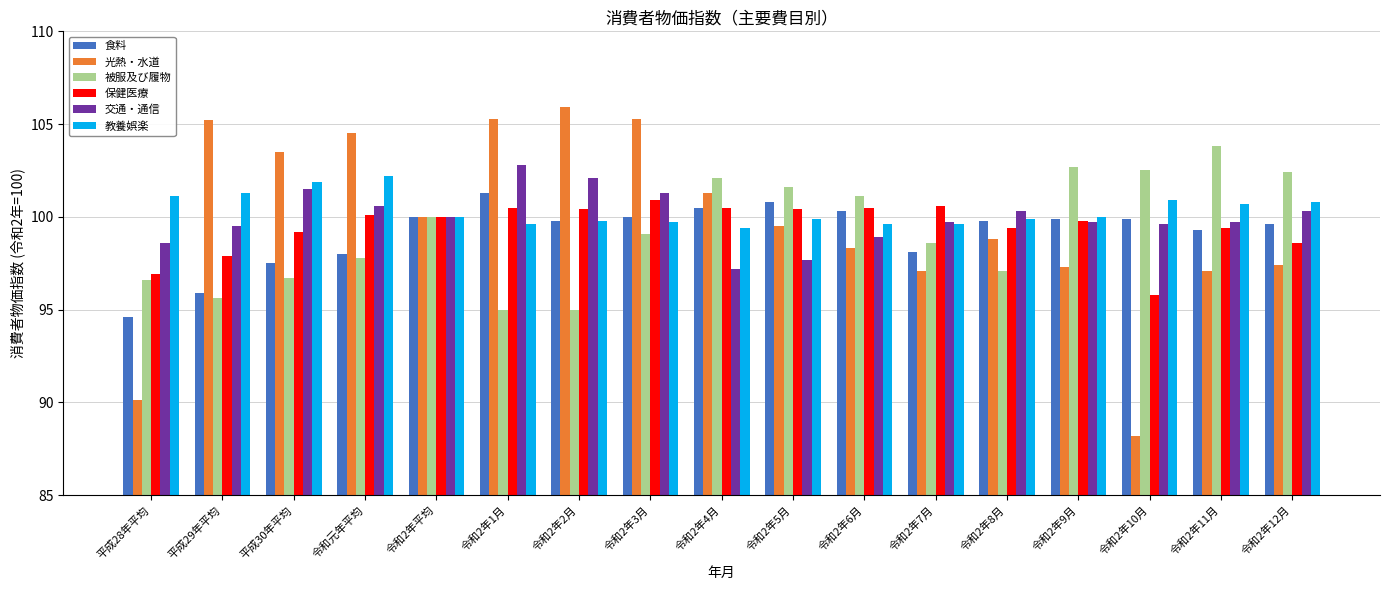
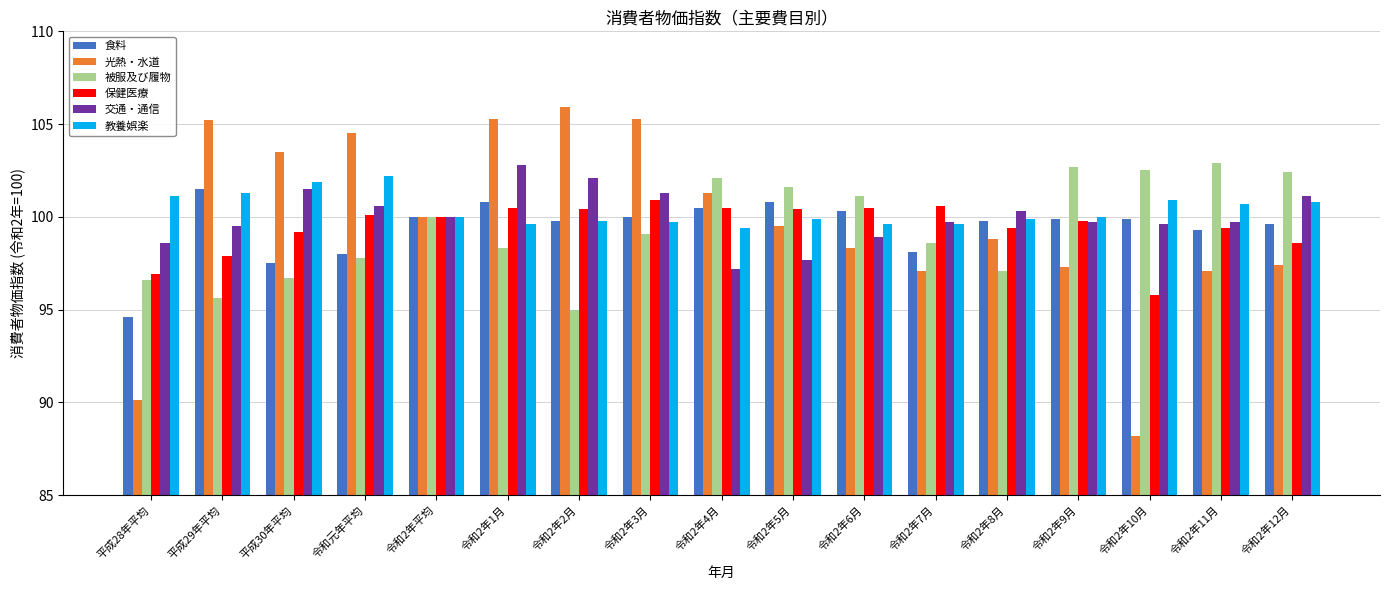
  {
    "食料": {
      "平成28年平均": 94.6,
-     "平成29年平均": 95.9,
+     "平成29年平均": 101.5,
      "平成30年平均": 97.5,
      "令和元年平均": 98.0,
      "令和2年平均": 100.0,
-     "令和2年1月": 101.3,
+     "令和2年1月": 100.8,
      "令和2年2月": 99.8,
      "令和2年3月": 100.0,
      "令和2年4月": 100.5,
      "令和2年5月": 100.8,
      "令和2年6月": 100.3,
      "令和2年7月": 98.1,
      "令和2年8月": 99.8,
      "令和2年9月": 99.9,
      "令和2年10月": 99.9,
      "令和2年11月": 99.3,
      "令和2年12月": 99.6
    },
    "光熱・水道": {
      "平成28年平均": 90.1,
      "平成29年平均": 105.2,
      "平成30年平均": 103.5,
      "令和元年平均": 104.5,
      "令和2年平均": 100.0,
      "令和2年1月": 105.3,
      "令和2年2月": 105.9,
      "令和2年3月": 105.3,
      "令和2年4月": 101.3,
      "令和2年5月": 99.5,
      "令和2年6月": 98.3,
      "令和2年7月": 97.1,
      "令和2年8月": 98.8,
      "令和2年9月": 97.3,
      "令和2年10月": 88.2,
      "令和2年11月": 97.1,
      "令和2年12月": 97.4
    },
    "被服及び履物": {
      "平成28年平均": 96.6,
      "平成29年平均": 95.6,
      "平成30年平均": 96.7,
      "令和元年平均": 97.8,
      "令和2年平均": 100.0,
-     "令和2年1月": 95.0,
+     "令和2年1月": 98.3,
      "令和2年2月": 95.0,
      "令和2年3月": 99.1,
      "令和2年4月": 102.1,
      "令和2年5月": 101.6,
      "令和2年6月": 101.1,
      "令和2年7月": 98.6,
      "令和2年8月": 97.1,
      "令和2年9月": 102.7,
      "令和2年10月": 102.5,
-     "令和2年11月": 103.8,
+     "令和2年11月": 102.9,
      "令和2年12月": 102.4
    },
    "保健医療": {
      "平成28年平均": 96.9,
      "平成29年平均": 97.9,
      "平成30年平均": 99.2,
      "令和元年平均": 100.1,
      "令和2年平均": 100.0,
      "令和2年1月": 100.5,
      "令和2年2月": 100.4,
      "令和2年3月": 100.9,
      "令和2年4月": 100.5,
      "令和2年5月": 100.4,
      "令和2年6月": 100.5,
      "令和2年7月": 100.6,
      "令和2年8月": 99.4,
      "令和2年9月": 99.8,
      "令和2年10月": 95.8,
      "令和2年11月": 99.4,
      "令和2年12月": 98.6
    },
    "交通・通信": {
      "平成28年平均": 98.6,
      "平成29年平均": 99.5,
      "平成30年平均": 101.5,
      "令和元年平均": 100.6,
      "令和2年平均": 100.0,
      "令和2年1月": 102.8,
      "令和2年2月": 102.1,
      "令和2年3月": 101.3,
      "令和2年4月": 97.2,
      "令和2年5月": 97.7,
      "令和2年6月": 98.9,
      "令和2年7月": 99.7,
      "令和2年8月": 100.3,
      "令和2年9月": 99.7,
      "令和2年10月": 99.6,
      "令和2年11月": 99.7,
-     "令和2年12月": 100.3
+     "令和2年12月": 101.1
    },
    "教養娯楽": {
      "平成28年平均": 101.1,
      "平成29年平均": 101.3,
      "平成30年平均": 101.9,
      "令和元年平均": 102.2,
      "令和2年平均": 100.0,
      "令和2年1月": 99.6,
      "令和2年2月": 99.8,
      "令和2年3月": 99.7,
      "令和2年4月": 99.4,
      "令和2年5月": 99.9,
      "令和2年6月": 99.6,
      "令和2年7月": 99.6,
      "令和2年8月": 99.9,
      "令和2年9月": 100.0,
      "令和2年10月": 100.9,
      "令和2年11月": 100.7,
      "令和2年12月": 100.8
    }
  }
